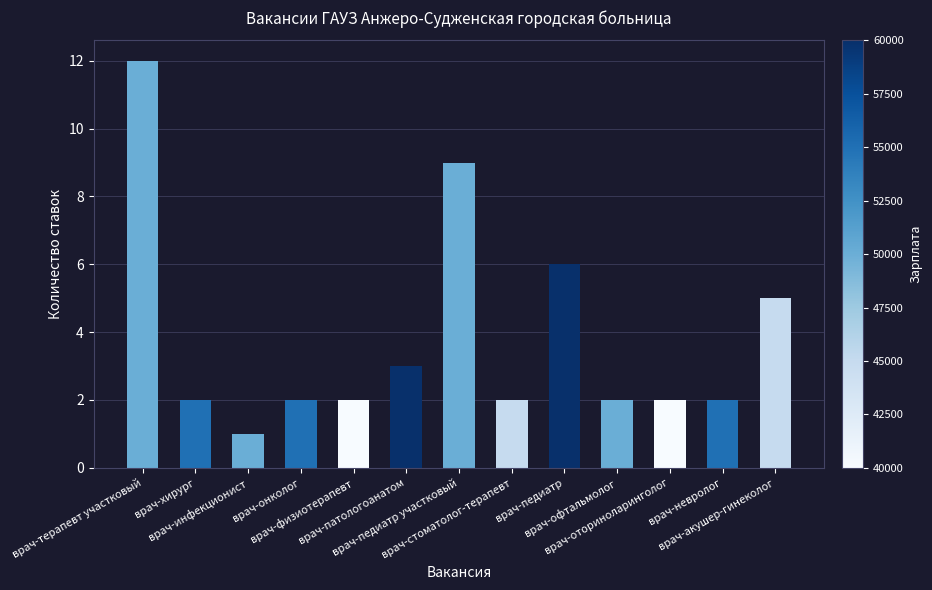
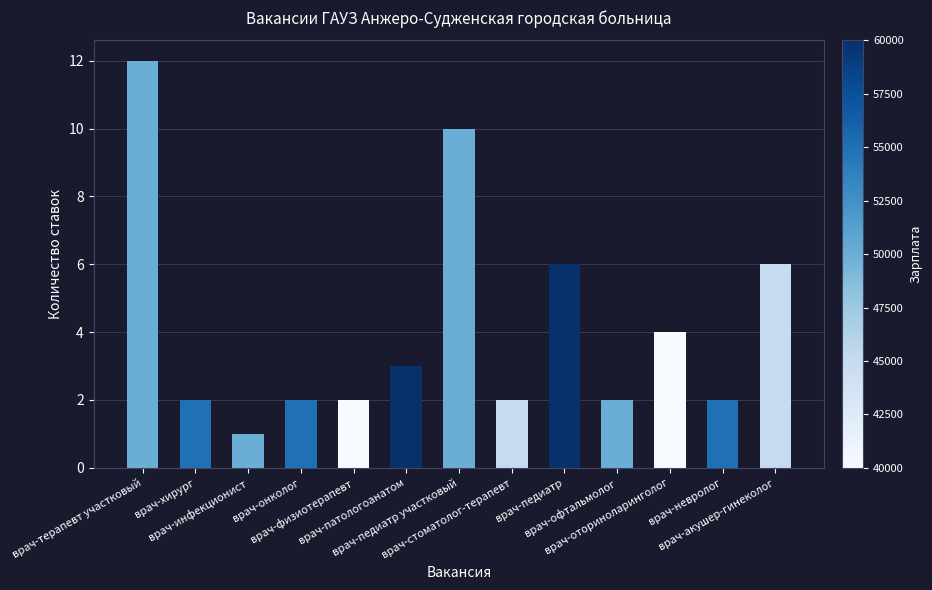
  {
    "врач-терапевт участковый": 12,
    "врач-хирург": 2,
    "врач-инфекционист": 1,
    "врач-онколог": 2,
    "врач-физиотерапевт": 2,
    "врач-патологоанатом": 3,
-   "врач-педиатр участковый": 9,
+   "врач-педиатр участковый": 10,
    "врач-стоматолог-терапевт": 2,
    "врач-педиатр": 6,
    "врач-офтальмолог": 2,
-   "врач-оториноларинголог": 2,
+   "врач-оториноларинголог": 4,
    "врач-невролог": 2,
-   "врач-акушер-гинеколог": 5
+   "врач-акушер-гинеколог": 6
  }
